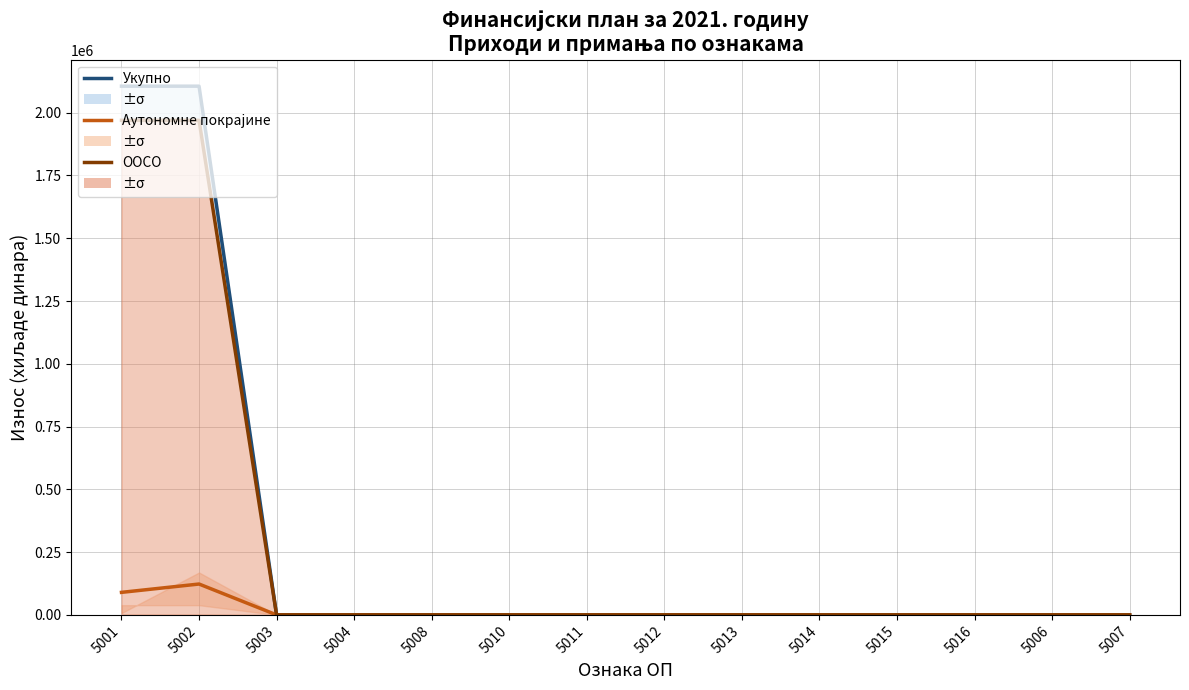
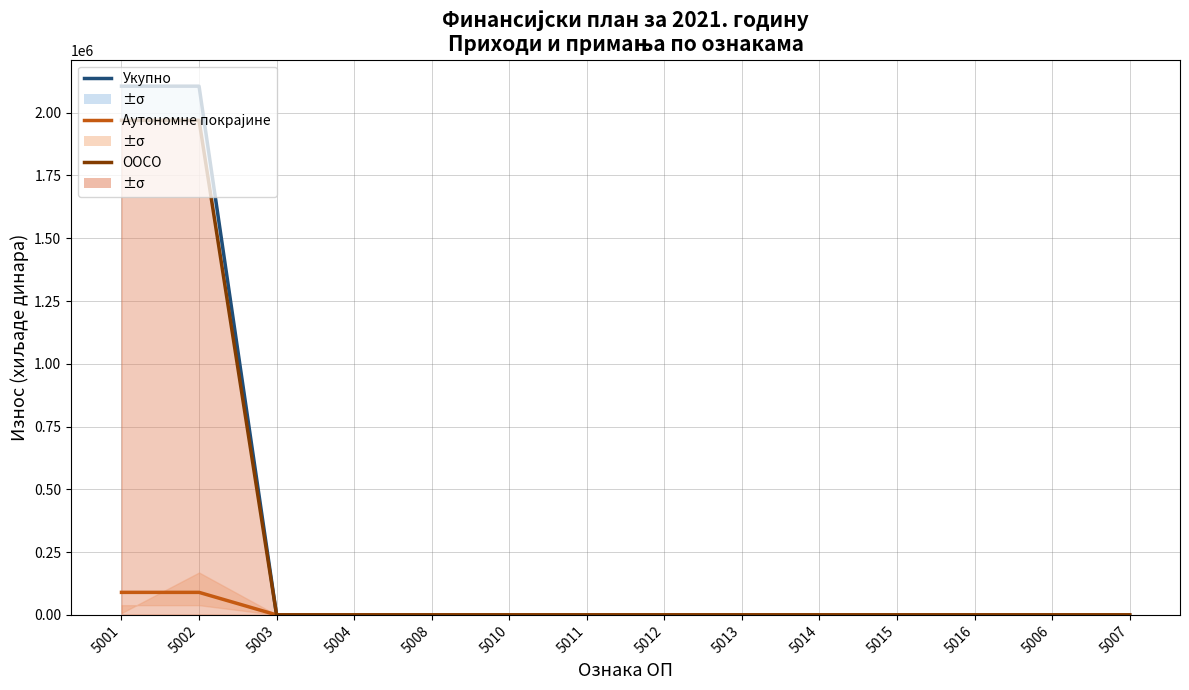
  {
    "Аутономне покрајине": {
      "5001": 90000,
-     "5002": 120000
+     "5002": 90000
    }
  }
